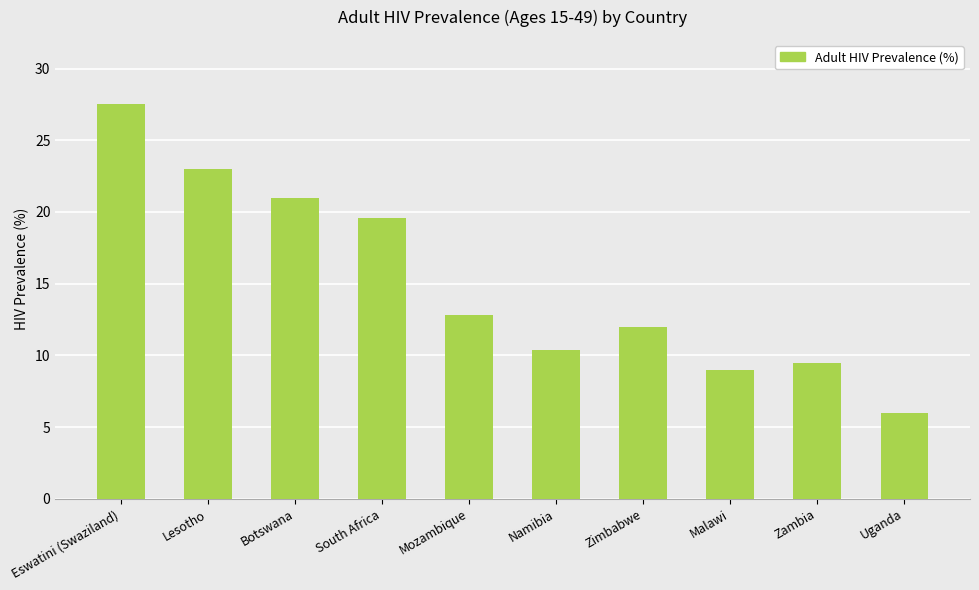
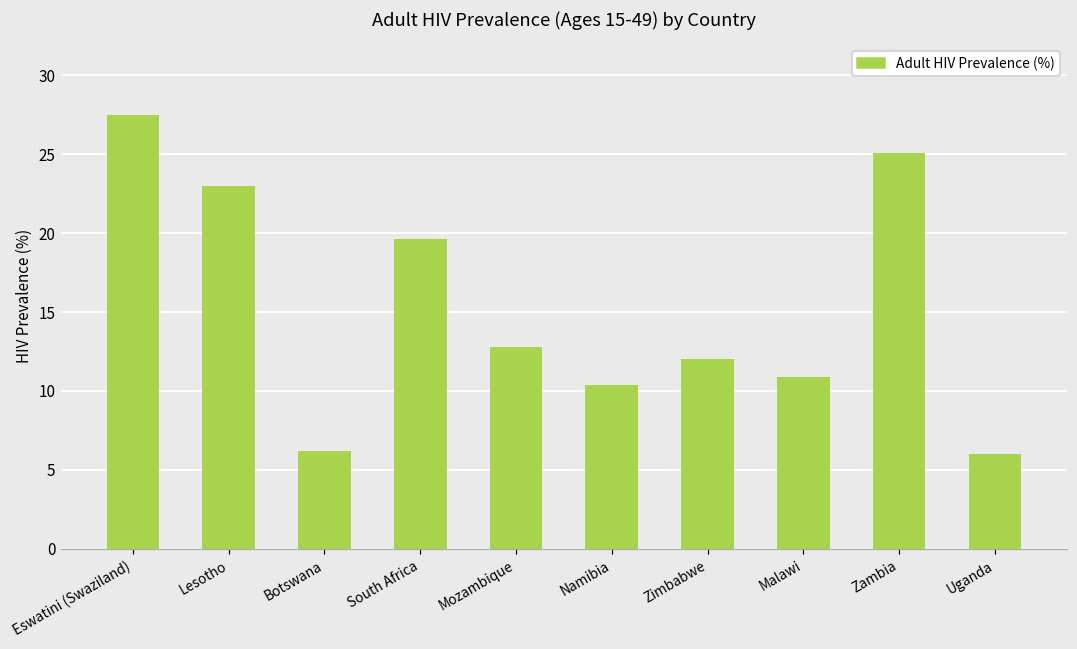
  {
    "Eswatini (Swaziland)": 27.5,
    "Lesotho": 23.0,
-   "Botswana": 21.0,
+   "Botswana": 6.2,
    "South Africa": 19.6,
    "Mozambique": 12.8,
    "Namibia": 10.4,
    "Zimbabwe": 12.0,
-   "Malawi": 9.0,
-   "Zambia": 9.5,
+   "Malawi": 10.9,
+   "Zambia": 25.1,
    "Uganda": 6.0
  }
